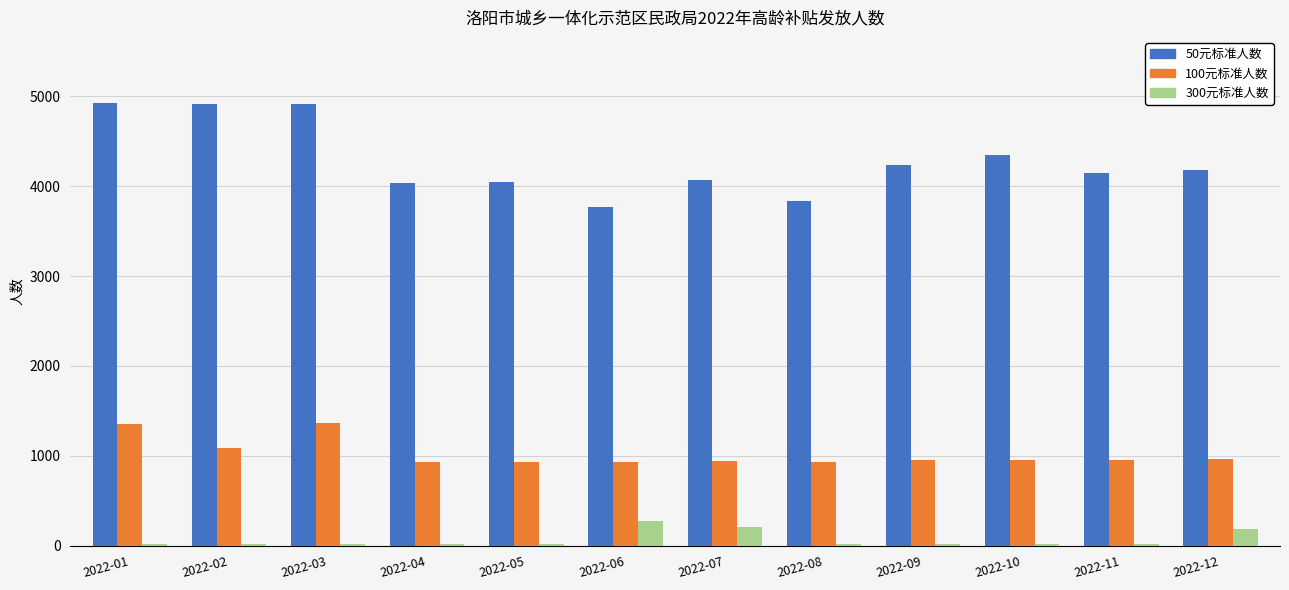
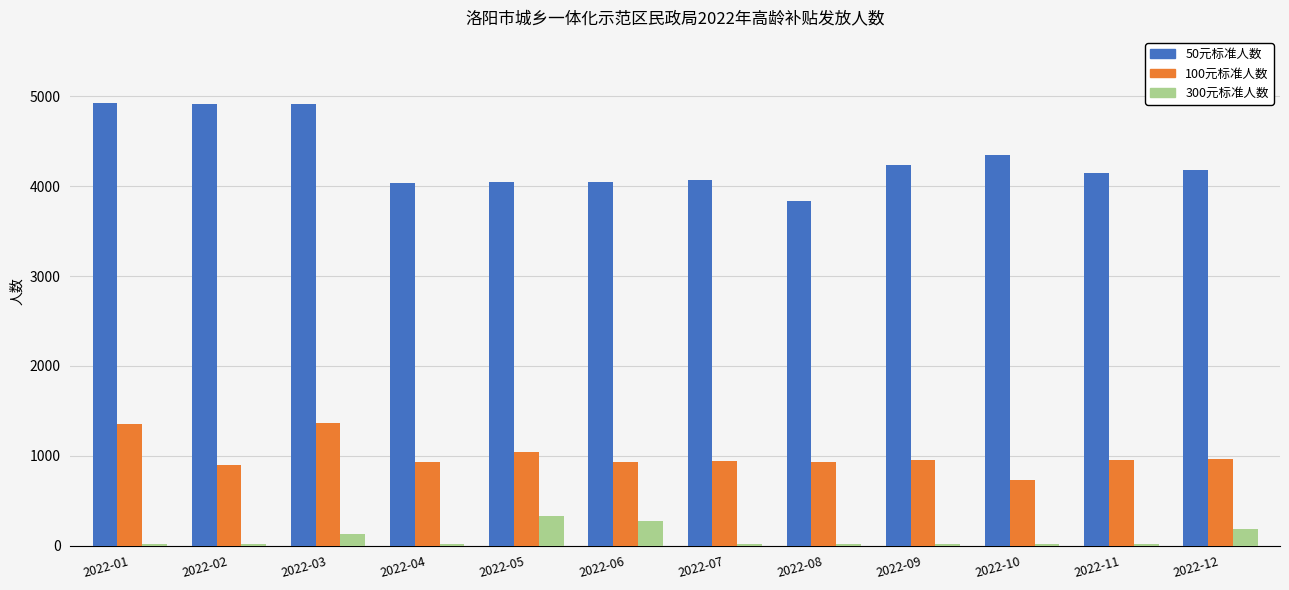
  {
    "50元标准人数": {
      "2022-01": 4900,
      "2022-02": 4900,
      "2022-03": 4900,
      "2022-04": 4000,
      "2022-05": 4100,
-     "2022-06": 3800,
+     "2022-06": 4100,
      "2022-07": 4100,
      "2022-08": 3800,
      "2022-09": 4200,
      "2022-10": 4300,
      "2022-11": 4100,
      "2022-12": 4200
    },
    "100元标准人数": {
      "2022-01": 1400,
-     "2022-02": 1100,
+     "2022-02": 900,
      "2022-03": 1400,
      "2022-04": 900,
-     "2022-05": 900,
+     "2022-05": 1000,
      "2022-06": 900,
      "2022-07": 900,
      "2022-08": 900,
      "2022-09": 1000,
-     "2022-10": 1000,
+     "2022-10": 700,
      "2022-11": 1000,
      "2022-12": 1000
    },
    "300元标准人数": {
-     "2022-03": 0,
-     "2022-05": 0,
+     "2022-03": 100,
+     "2022-05": 300,
      "2022-06": 300,
-     "2022-07": 200,
+     "2022-07": 0,
      "2022-12": 200
    }
  }
